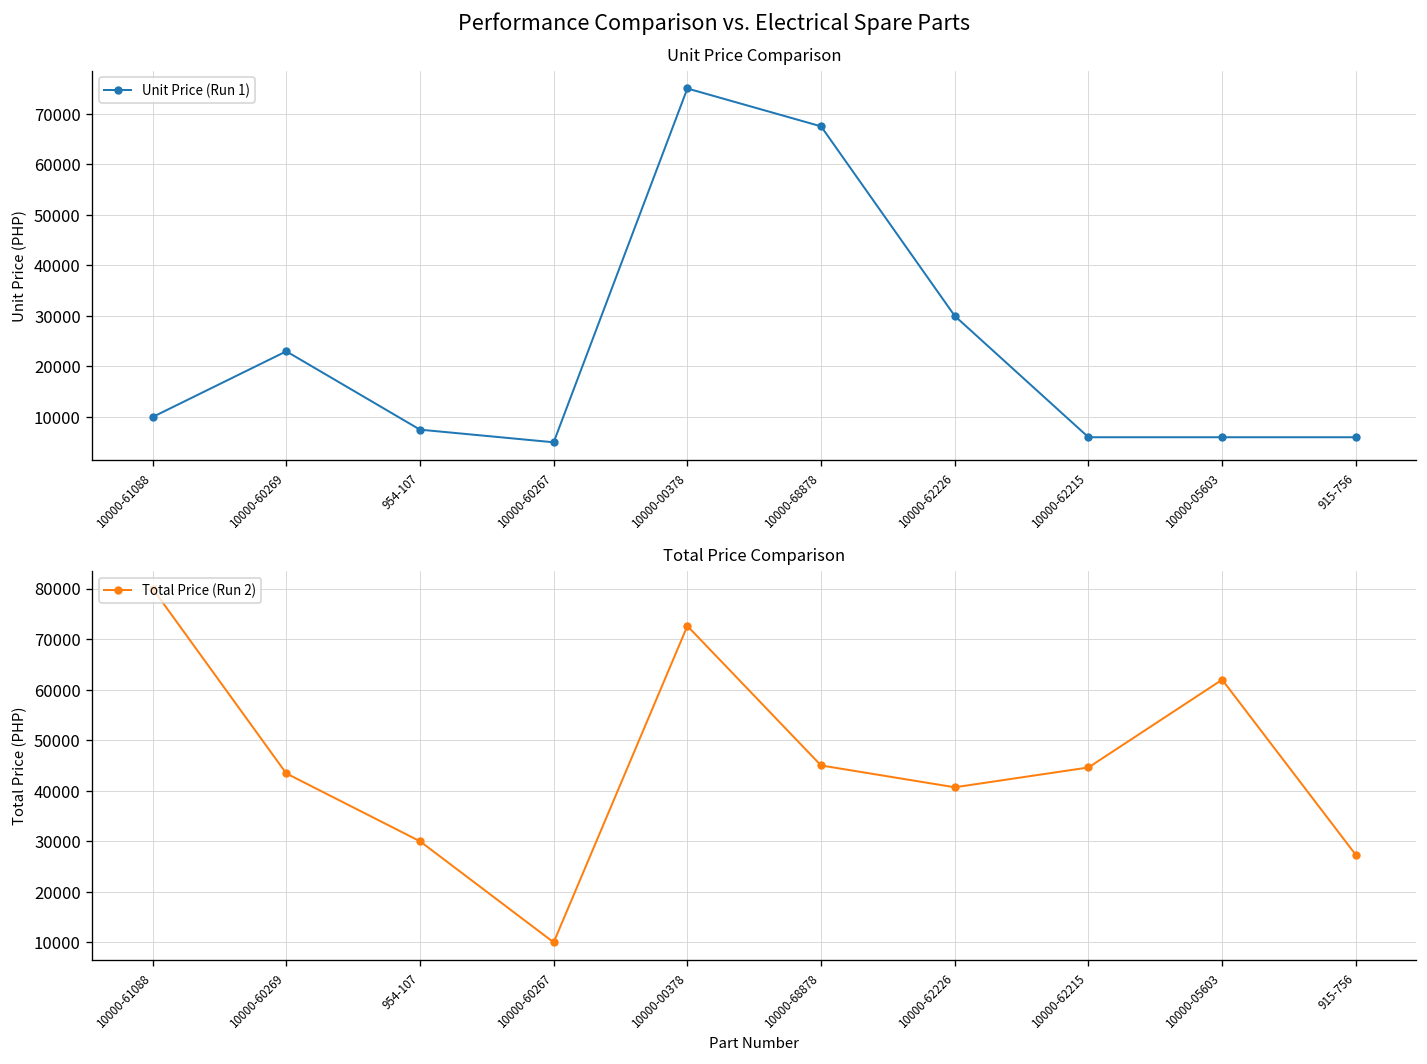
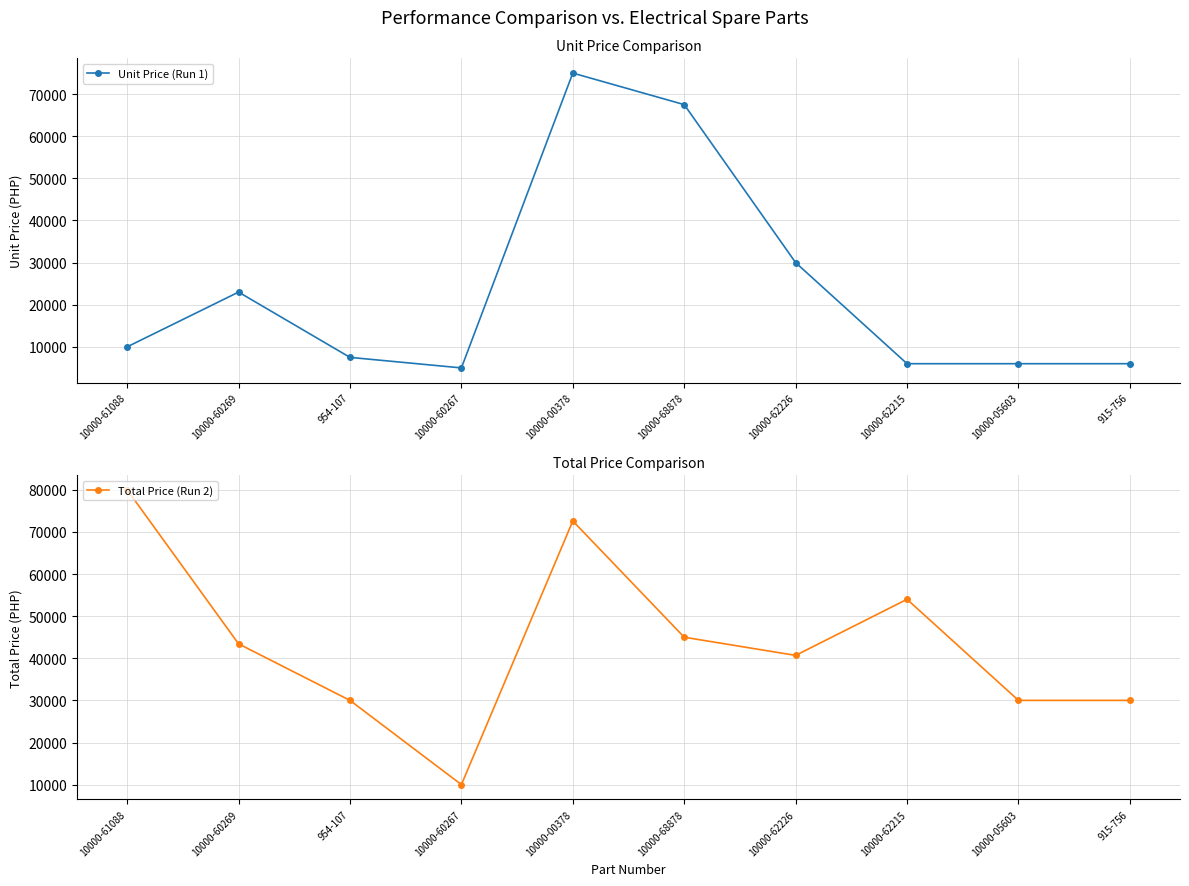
  {
    "Unit Price Comparison": {
      "10000-61088": 10000,
      "10000-60269": 23000,
      "954-107": 8000,
      "10000-60267": 5000,
      "10000-00378": 75000,
      "10000-68878": 68000,
      "10000-62226": 30000,
      "10000-62215": 6000,
      "10000-05603": 6000,
      "915-756": 6000
    },
    "Total Price Comparison": {
      "10000-60269": 43000,
      "954-107": 30000,
      "10000-60267": 10000,
      "10000-00378": 73000,
      "10000-68878": 45000,
      "10000-62226": 41000,
-     "10000-62215": 45000,
-     "10000-05603": 62000,
-     "915-756": 27000
+     "10000-62215": 54000,
+     "10000-05603": 30000,
+     "915-756": 30000
    }
  }
